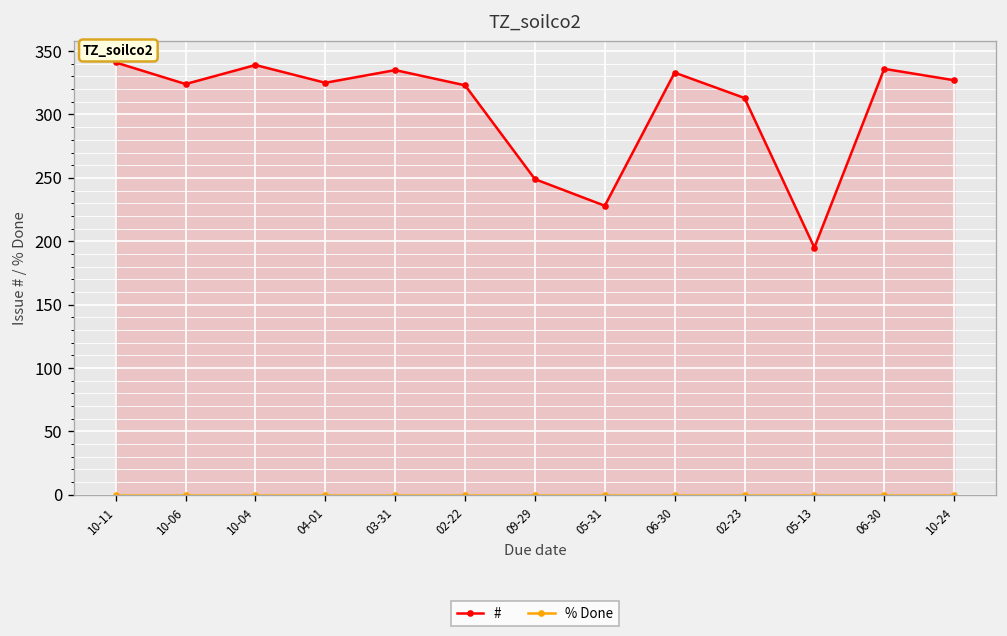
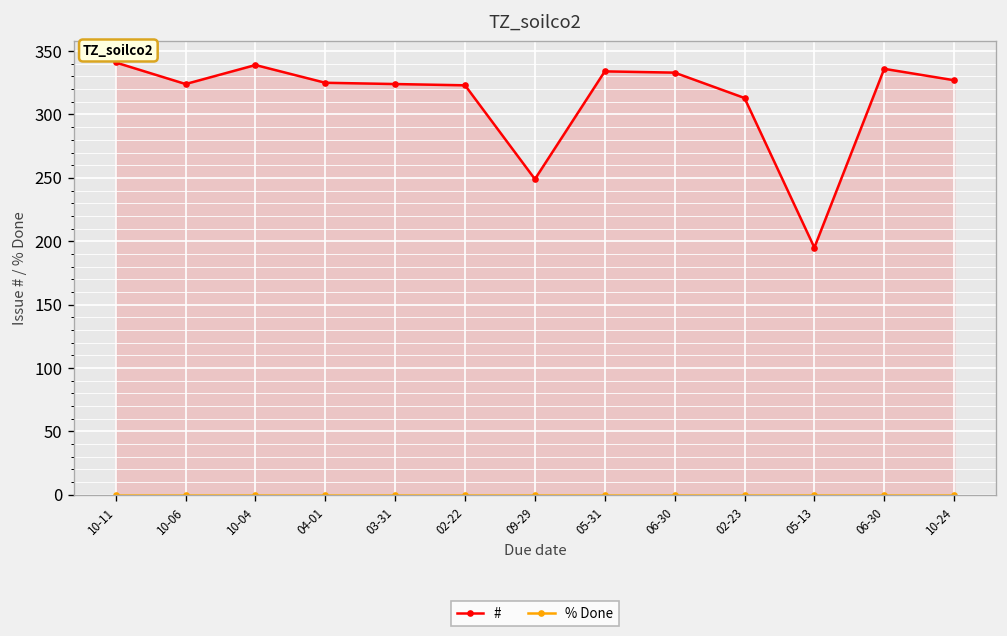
  {
    "#": {
      "10-11": 341,
      "10-06": 324,
      "10-04": 339,
      "04-01": 325,
-     "03-31": 335,
+     "03-31": 324,
      "02-22": 323,
      "09-29": 249,
-     "05-31": 228,
+     "05-31": 334,
      "02-23": 313,
      "05-13": 195,
      "10-24": 327
    },
    "% Done": {
      "10-11": 0,
      "10-06": 0,
      "10-04": 0,
      "04-01": 0,
      "03-31": 0,
      "02-22": 0,
      "09-29": 0,
      "05-31": 0,
      "02-23": 0,
      "05-13": 0,
      "10-24": 0
    }
  }
